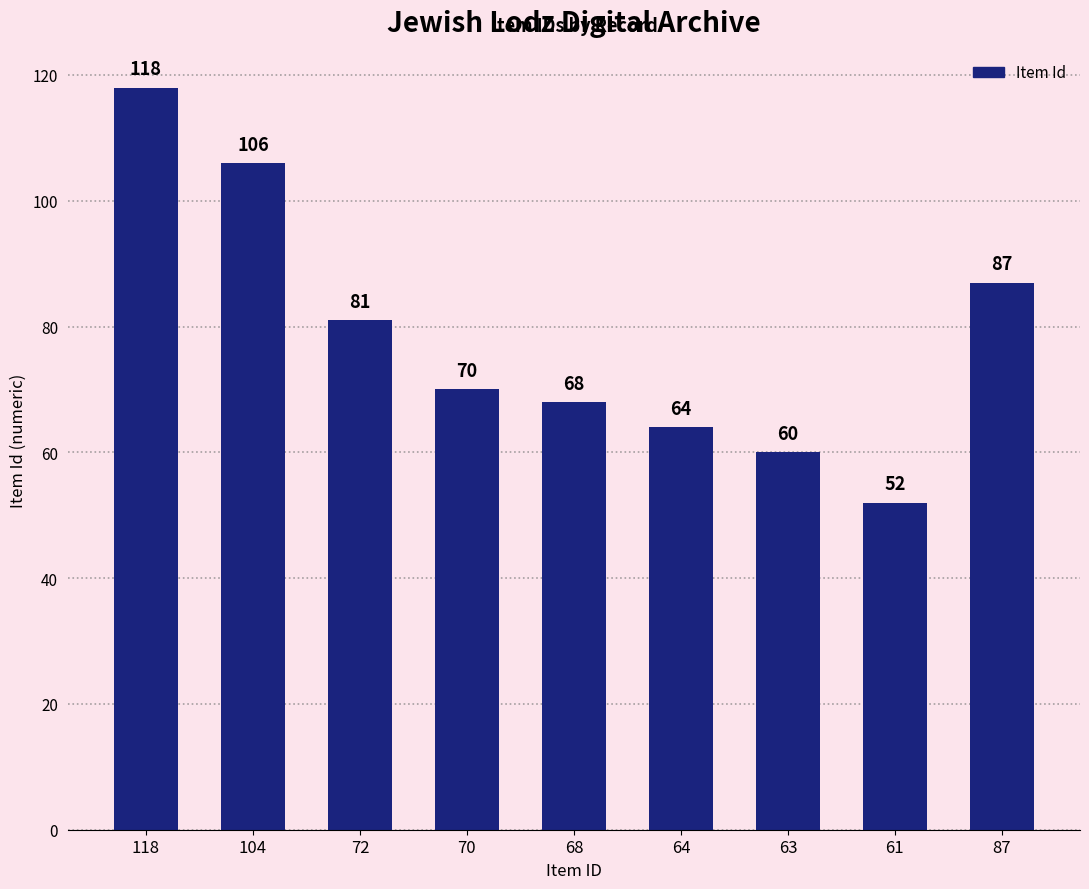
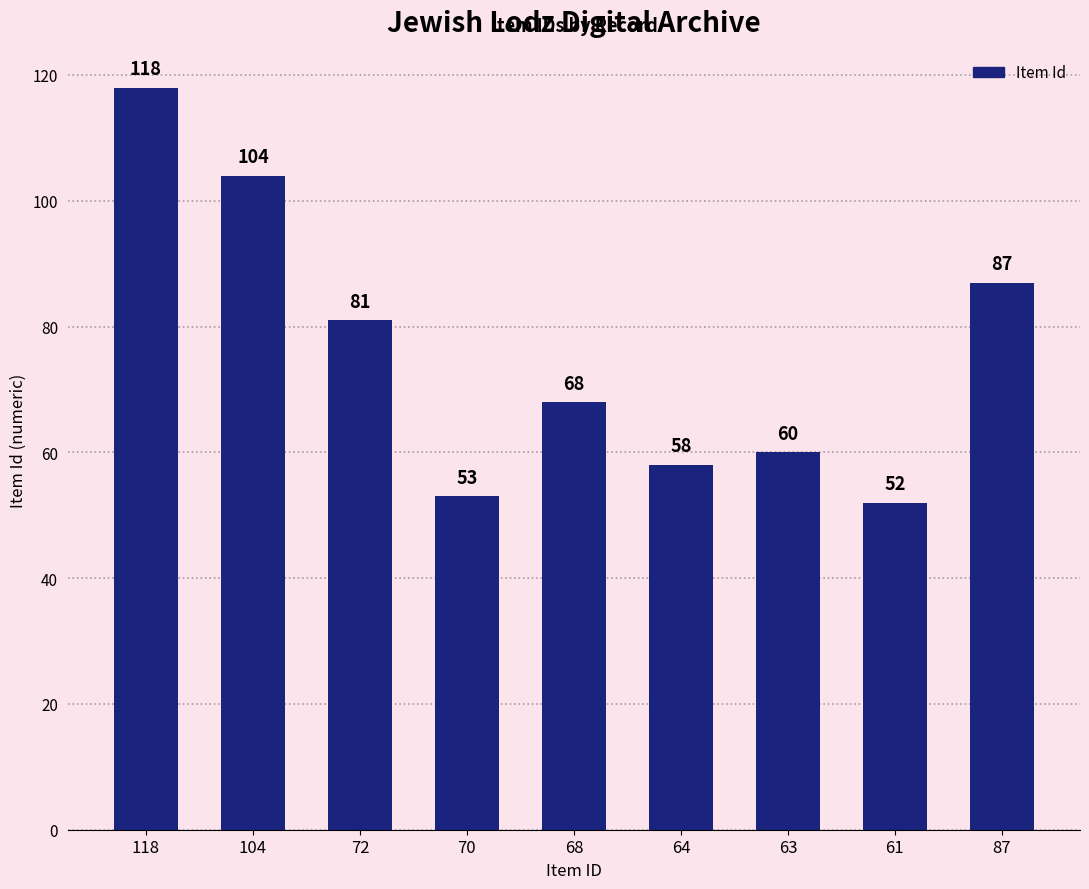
  {
    "118": 118,
-   "104": 106,
+   "104": 104,
    "72": 81,
-   "70": 70,
+   "70": 53,
    "68": 68,
-   "64": 64,
+   "64": 58,
    "63": 60,
    "61": 52,
    "87": 87
  }
